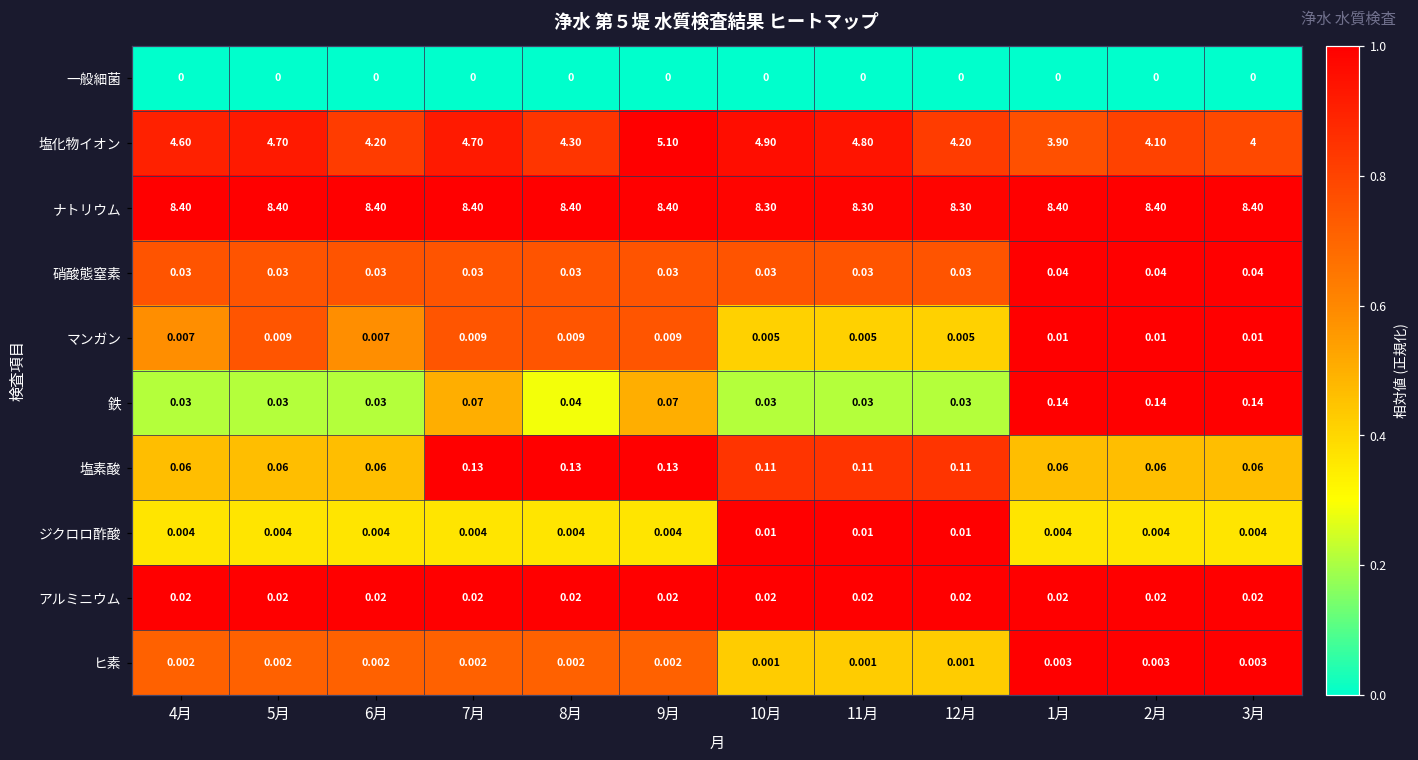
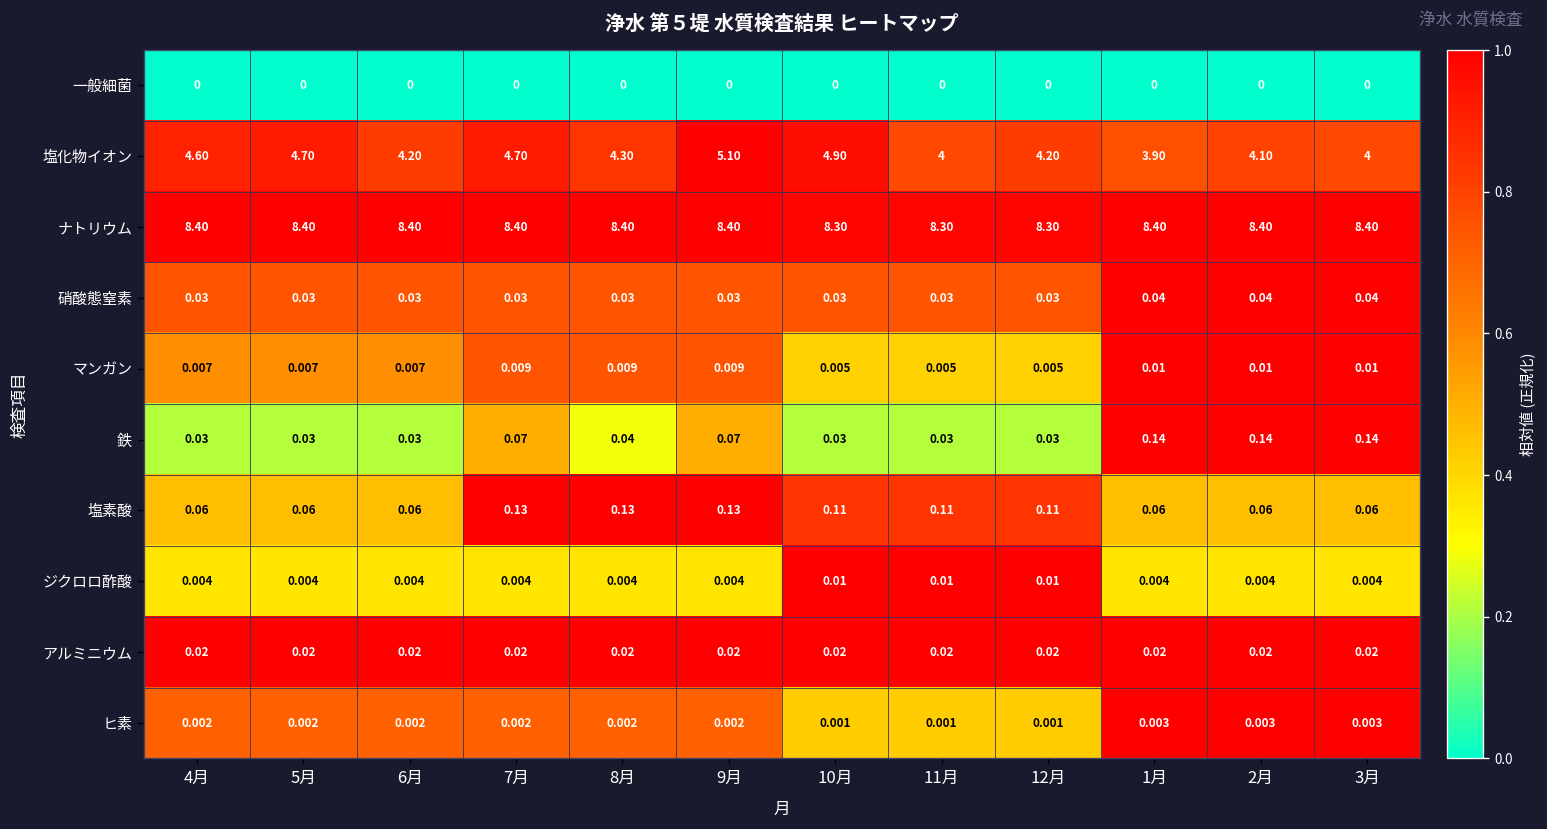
  {
    "一般細菌": {
      "4月": 0,
      "5月": 0,
      "6月": 0,
      "7月": 0,
      "8月": 0,
      "9月": 0,
      "10月": 0,
      "11月": 0,
      "12月": 0,
      "1月": 0,
      "2月": 0,
      "3月": 0
    },
    "塩化物イオン": {
      "4月": 4.60,
      "5月": 4.70,
      "6月": 4.20,
      "7月": 4.70,
      "8月": 4.30,
      "9月": 5.10,
      "10月": 4.90,
-     "11月": 4.80,
+     "11月": 4,
      "12月": 4.20,
      "1月": 3.90,
      "2月": 4.10,
      "3月": 4
    },
    "ナトリウム": {
      "4月": 8.40,
      "5月": 8.40,
      "6月": 8.40,
      "7月": 8.40,
      "8月": 8.40,
      "9月": 8.40,
      "10月": 8.30,
      "11月": 8.30,
      "12月": 8.30,
      "1月": 8.40,
      "2月": 8.40,
      "3月": 8.40
    },
    "硝酸態窒素": {
      "4月": 0.03,
      "5月": 0.03,
      "6月": 0.03,
      "7月": 0.03,
      "8月": 0.03,
      "9月": 0.03,
      "10月": 0.03,
      "11月": 0.03,
      "12月": 0.03,
      "1月": 0.04,
      "2月": 0.04,
      "3月": 0.04
    },
    "マンガン": {
      "4月": 0.007,
-     "5月": 0.009,
+     "5月": 0.007,
      "6月": 0.007,
      "7月": 0.009,
      "8月": 0.009,
      "9月": 0.009,
      "10月": 0.005,
      "11月": 0.005,
      "12月": 0.005,
      "1月": 0.01,
      "2月": 0.01,
      "3月": 0.01
    },
    "鉄": {
      "4月": 0.03,
      "5月": 0.03,
      "6月": 0.03,
      "7月": 0.07,
      "8月": 0.04,
      "9月": 0.07,
      "10月": 0.03,
      "11月": 0.03,
      "12月": 0.03,
      "1月": 0.14,
      "2月": 0.14,
      "3月": 0.14
    },
    "塩素酸": {
      "4月": 0.06,
      "5月": 0.06,
      "6月": 0.06,
      "7月": 0.13,
      "8月": 0.13,
      "9月": 0.13,
      "10月": 0.11,
      "11月": 0.11,
      "12月": 0.11,
      "1月": 0.06,
      "2月": 0.06,
      "3月": 0.06
    },
    "ジクロロ酢酸": {
      "4月": 0.004,
      "5月": 0.004,
      "6月": 0.004,
      "7月": 0.004,
      "8月": 0.004,
      "9月": 0.004,
      "10月": 0.01,
      "11月": 0.01,
      "12月": 0.01,
      "1月": 0.004,
      "2月": 0.004,
      "3月": 0.004
    },
    "アルミニウム": {
      "4月": 0.02,
      "5月": 0.02,
      "6月": 0.02,
      "7月": 0.02,
      "8月": 0.02,
      "9月": 0.02,
      "10月": 0.02,
      "11月": 0.02,
      "12月": 0.02,
      "1月": 0.02,
      "2月": 0.02,
      "3月": 0.02
    },
    "ヒ素": {
      "4月": 0.002,
      "5月": 0.002,
      "6月": 0.002,
      "7月": 0.002,
      "8月": 0.002,
      "9月": 0.002,
      "10月": 0.001,
      "11月": 0.001,
      "12月": 0.001,
      "1月": 0.003,
      "2月": 0.003,
      "3月": 0.003
    }
  }
